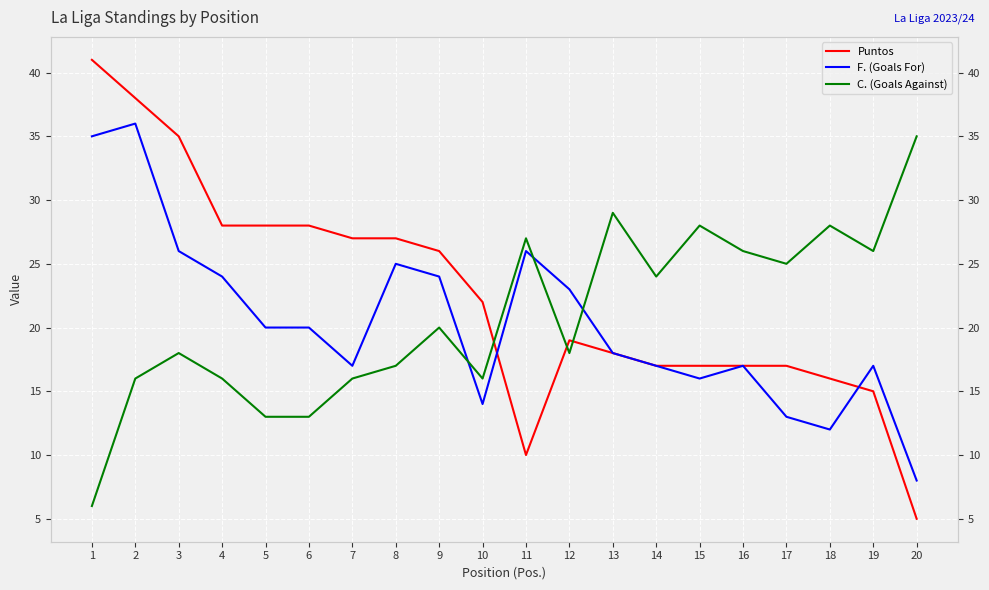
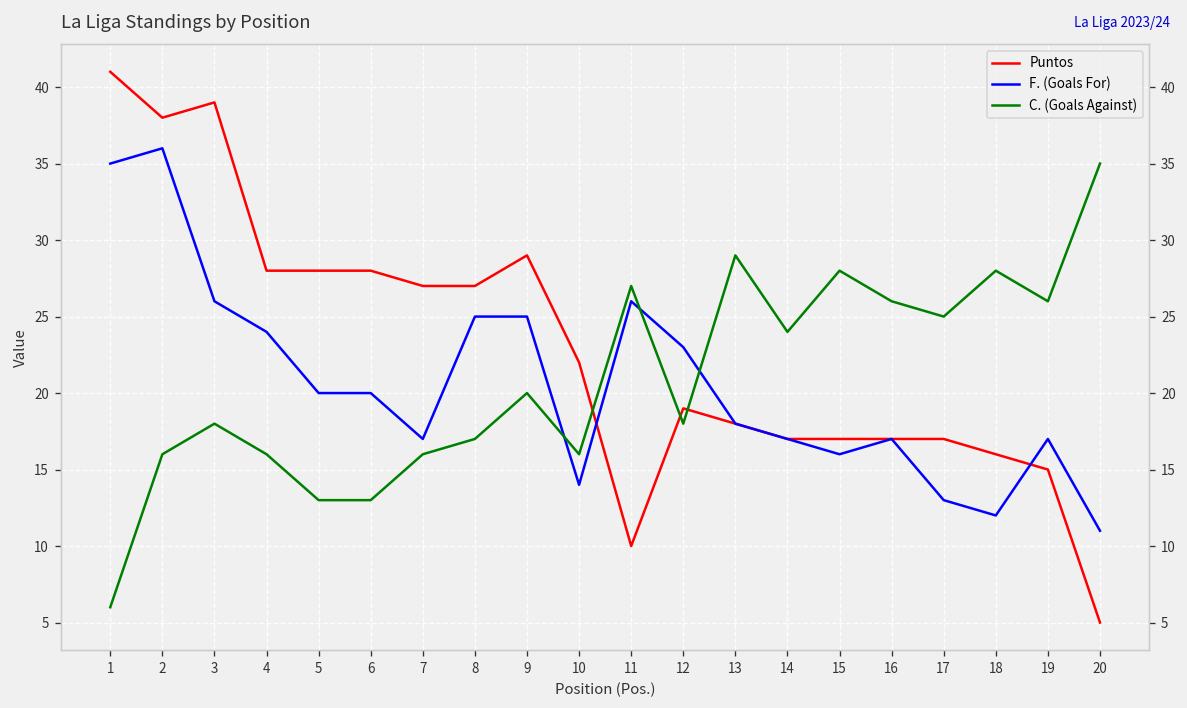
  {
    "Puntos": {
      "1": 41,
      "2": 38,
-     "3": 35,
+     "3": 39,
      "4": 28,
      "5": 28,
      "6": 28,
      "7": 27,
      "8": 27,
-     "9": 26,
+     "9": 29,
      "10": 22,
      "11": 10,
      "12": 19,
      "15": 17,
      "17": 17,
      "18": 16,
      "19": 15,
      "20": 5
    },
    "F. (Goals For)": {
      "1": 35,
      "2": 36,
      "3": 26,
      "4": 24,
      "5": 20,
      "6": 20,
      "7": 17,
      "8": 25,
-     "9": 24,
+     "9": 25,
      "10": 14,
      "11": 26,
      "12": 23,
      "15": 16,
      "17": 13,
      "18": 12,
      "19": 17,
-     "20": 8
+     "20": 11
    },
    "C. (Goals Against)": {
      "1": 6,
      "2": 16,
      "3": 18,
      "4": 16,
      "5": 13,
      "6": 13,
      "7": 16,
      "8": 17,
      "9": 20,
      "10": 16,
      "11": 27,
      "12": 18,
      "13": 29,
      "14": 24,
      "15": 28,
      "16": 26,
      "17": 25,
      "18": 28,
      "19": 26,
      "20": 35
    }
  }
